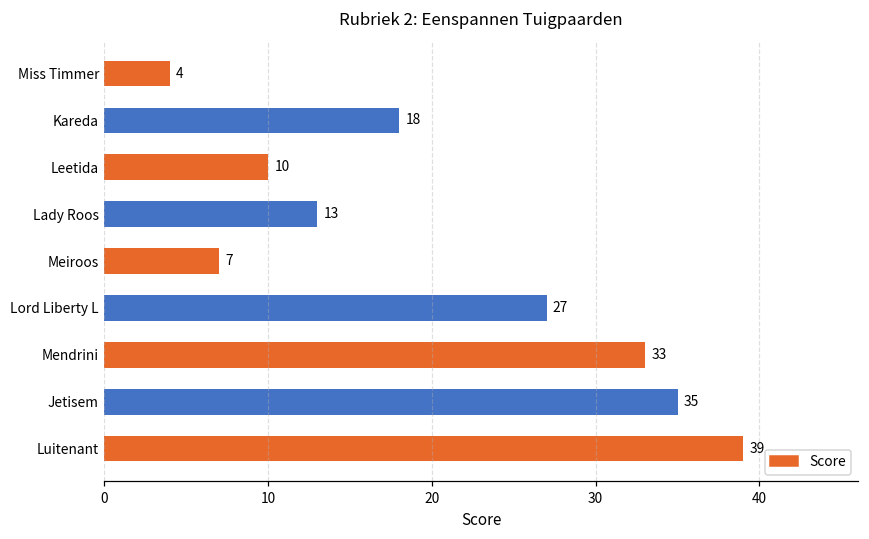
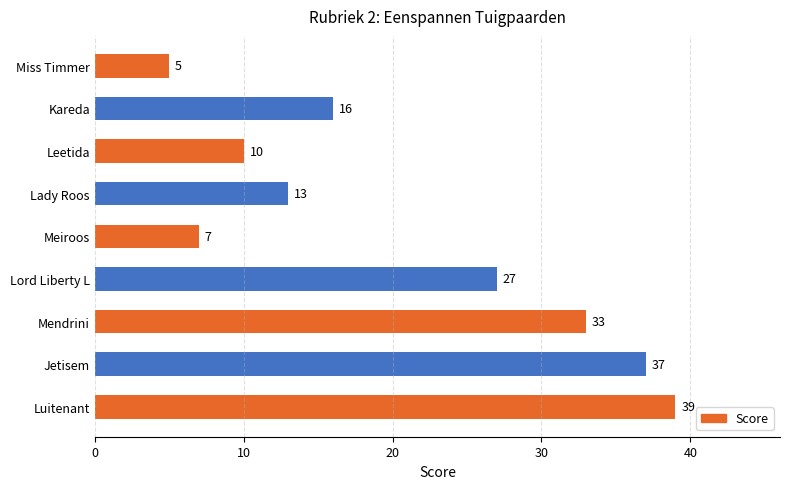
  {
-   "Miss Timmer": 4,
-   "Kareda": 18,
+   "Miss Timmer": 5,
+   "Kareda": 16,
    "Leetida": 10,
    "Lady Roos": 13,
    "Meiroos": 7,
    "Lord Liberty L": 27,
    "Mendrini": 33,
-   "Jetisem": 35,
+   "Jetisem": 37,
    "Luitenant": 39
  }
